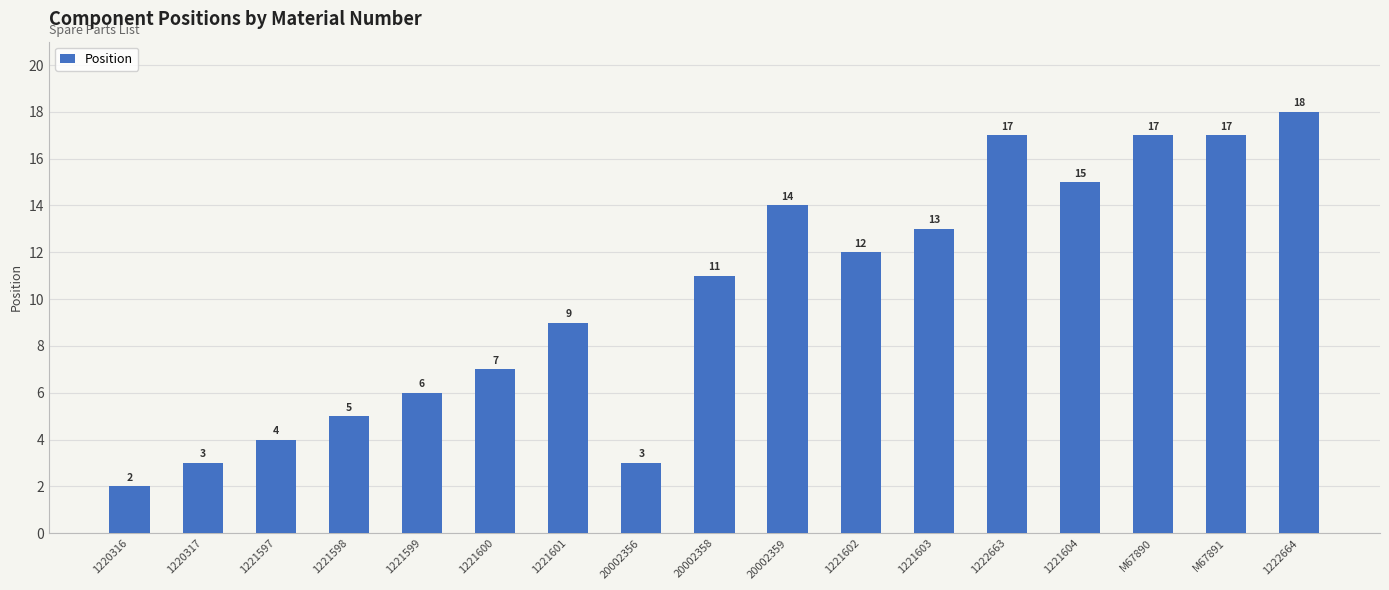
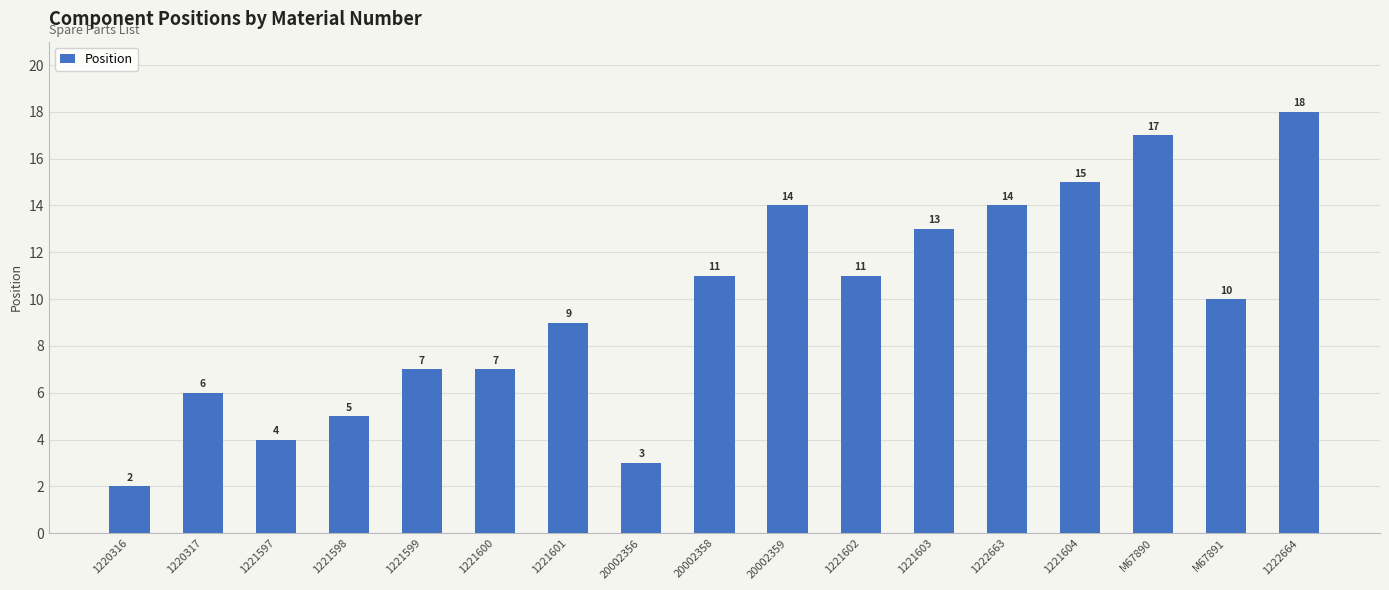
  {
    "1220316": 2,
-   "1220317": 3,
+   "1220317": 6,
    "1221597": 4,
    "1221598": 5,
-   "1221599": 6,
+   "1221599": 7,
    "1221600": 7,
    "1221601": 9,
    "20002356": 3,
    "20002358": 11,
    "20002359": 14,
-   "1221602": 12,
+   "1221602": 11,
    "1221603": 13,
-   "1222663": 17,
+   "1222663": 14,
    "1221604": 15,
    "M67890": 17,
-   "M67891": 17,
+   "M67891": 10,
    "1222664": 18
  }
